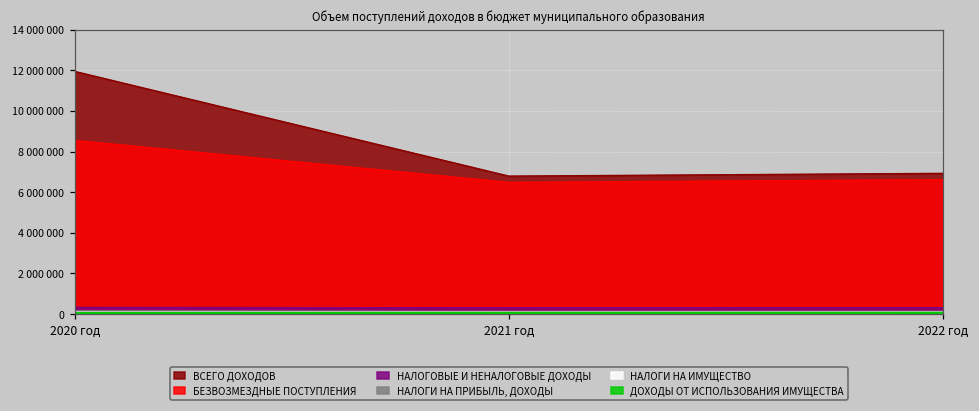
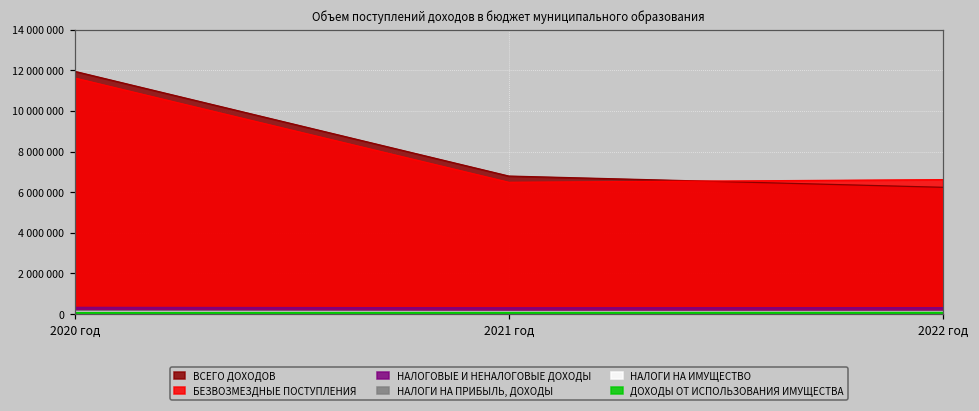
  {
    "ВСЕГО ДОХОДОВ": {
      "2020 год": 11900000,
      "2021 год": 6800000,
-     "2022 год": 6900000
+     "2022 год": 6200000
    },
    "БЕЗВОЗМЕЗДНЫЕ ПОСТУПЛЕНИЯ": {
-     "2020 год": 8600000,
+     "2020 год": 11600000,
      "2021 год": 6500000,
      "2022 год": 6600000
    },
    "НАЛОГОВЫЕ И НЕНАЛОГОВЫЕ ДОХОДЫ": {
      "2020 год": 300000,
      "2021 год": 300000,
      "2022 год": 300000
    }
  }
